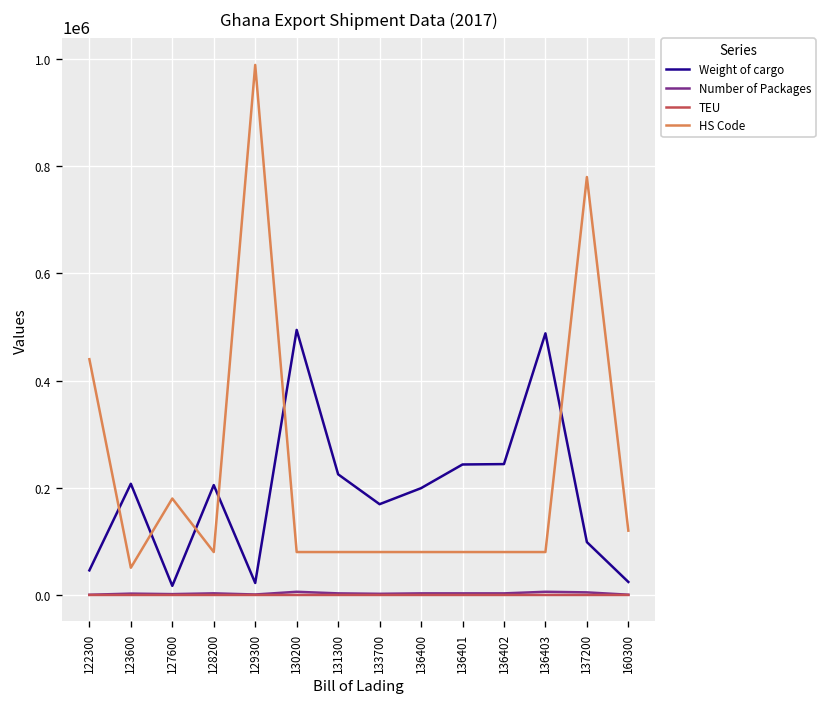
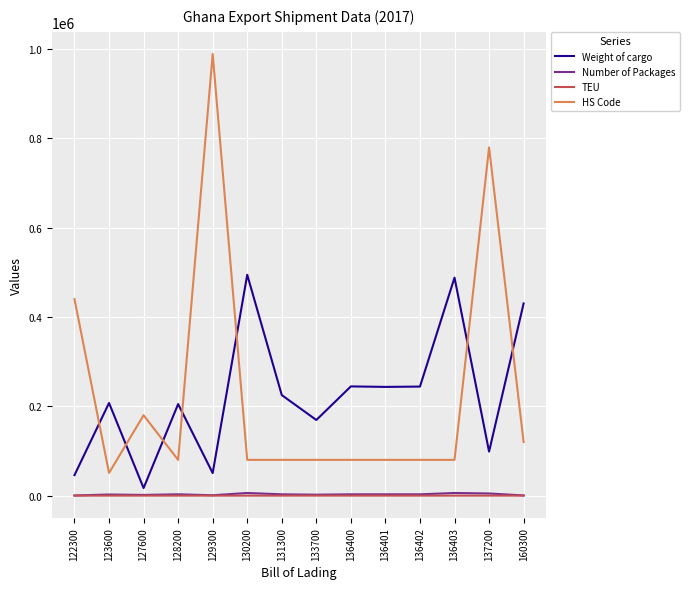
  {
    "Weight of cargo": {
      "122300": 50000,
      "123600": 210000,
      "127600": 20000,
      "128200": 210000,
-     "129300": 20000,
+     "129300": 50000,
      "130200": 490000,
      "131300": 230000,
      "133700": 170000,
-     "136400": 200000,
+     "136400": 240000,
      "136401": 240000,
      "136402": 240000,
      "136403": 490000,
      "137200": 100000,
-     "160300": 20000
+     "160300": 430000
    },
    "Number of Packages": {
      "130200": 10000,
      "136403": 10000
    }
  }
